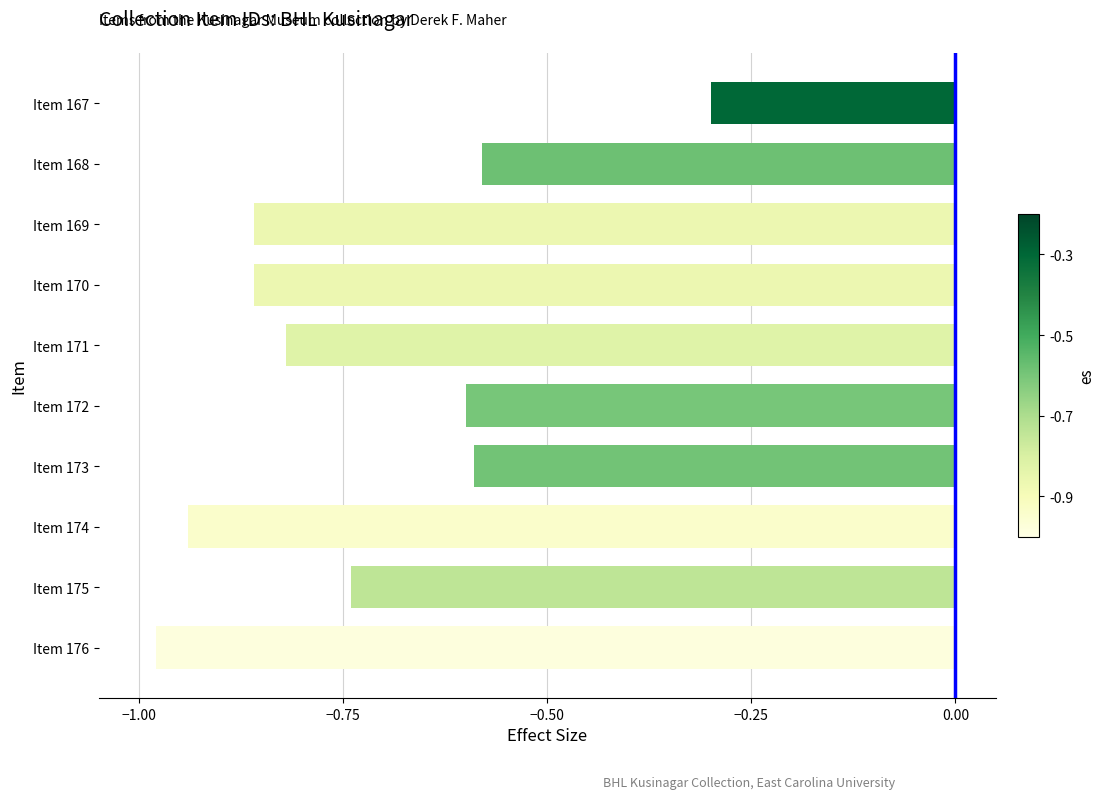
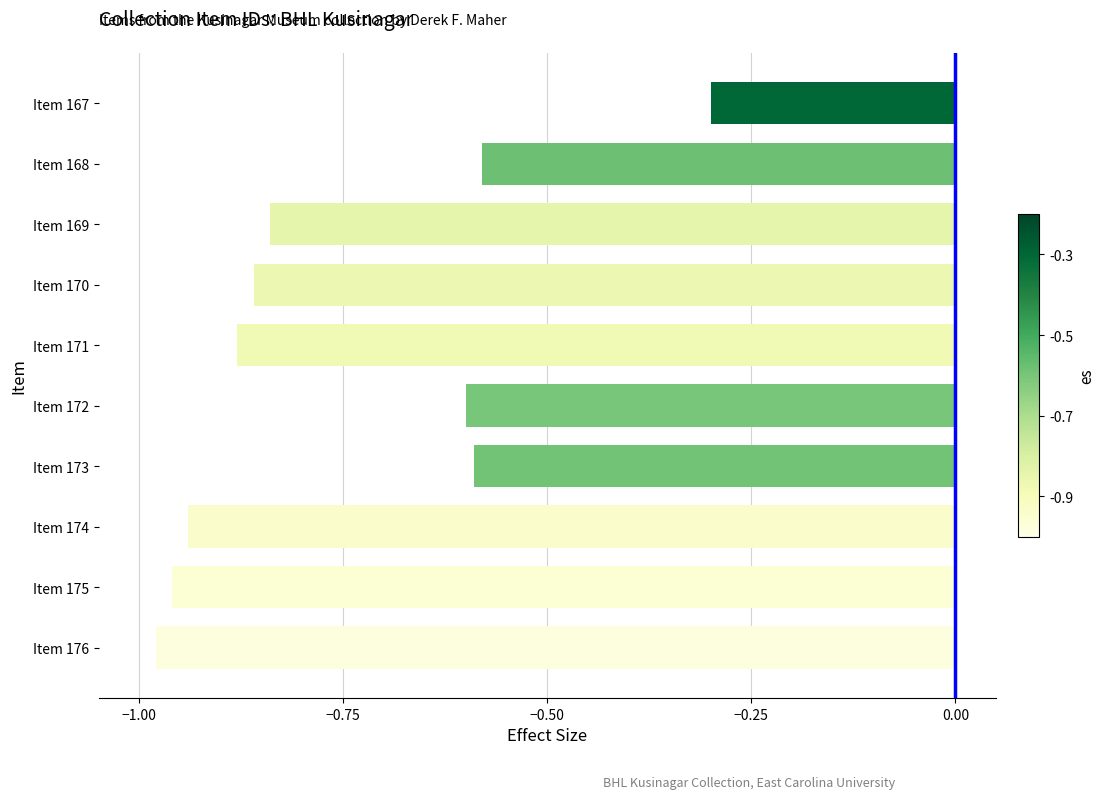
  {
    "Item 167": -0.30,
    "Item 168": -0.58,
-   "Item 169": -0.86,
+   "Item 169": -0.84,
    "Item 170": -0.86,
-   "Item 171": -0.82,
+   "Item 171": -0.88,
    "Item 172": -0.60,
    "Item 173": -0.59,
    "Item 174": -0.94,
-   "Item 175": -0.74,
+   "Item 175": -0.96,
    "Item 176": -0.98
  }
